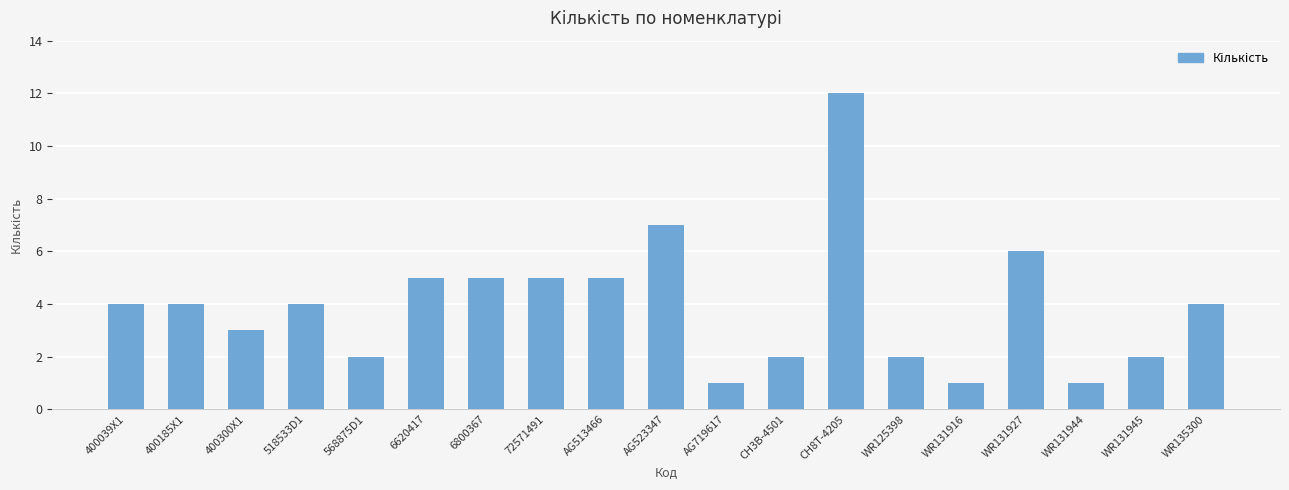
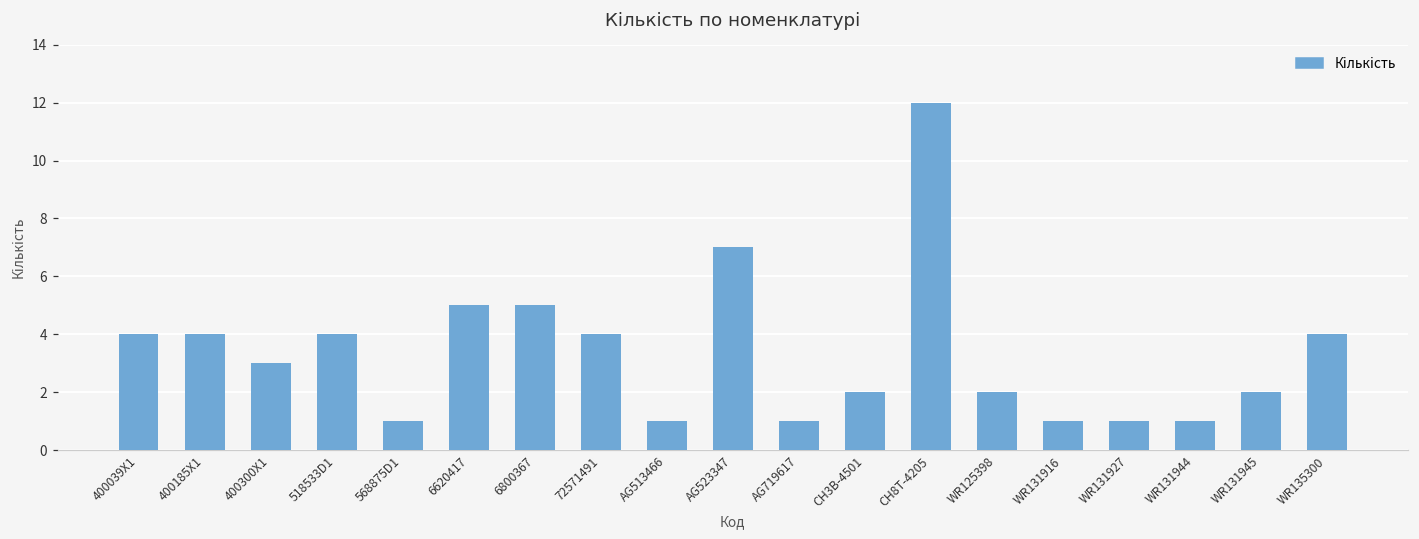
  {
    "400039X1": 4,
    "400185X1": 4,
    "400300X1": 3,
    "518533D1": 4,
-   "568875D1": 2,
+   "568875D1": 1,
    "6620417": 5,
    "6800367": 5,
-   "72571491": 5,
-   "AG513466": 5,
+   "72571491": 4,
+   "AG513466": 1,
    "AG523347": 7,
    "AG719617": 1,
    "CH3B-4501": 2,
    "CH8T-4205": 12,
    "WR125398": 2,
    "WR131916": 1,
-   "WR131927": 6,
+   "WR131927": 1,
    "WR131944": 1,
    "WR131945": 2,
    "WR135300": 4
  }
